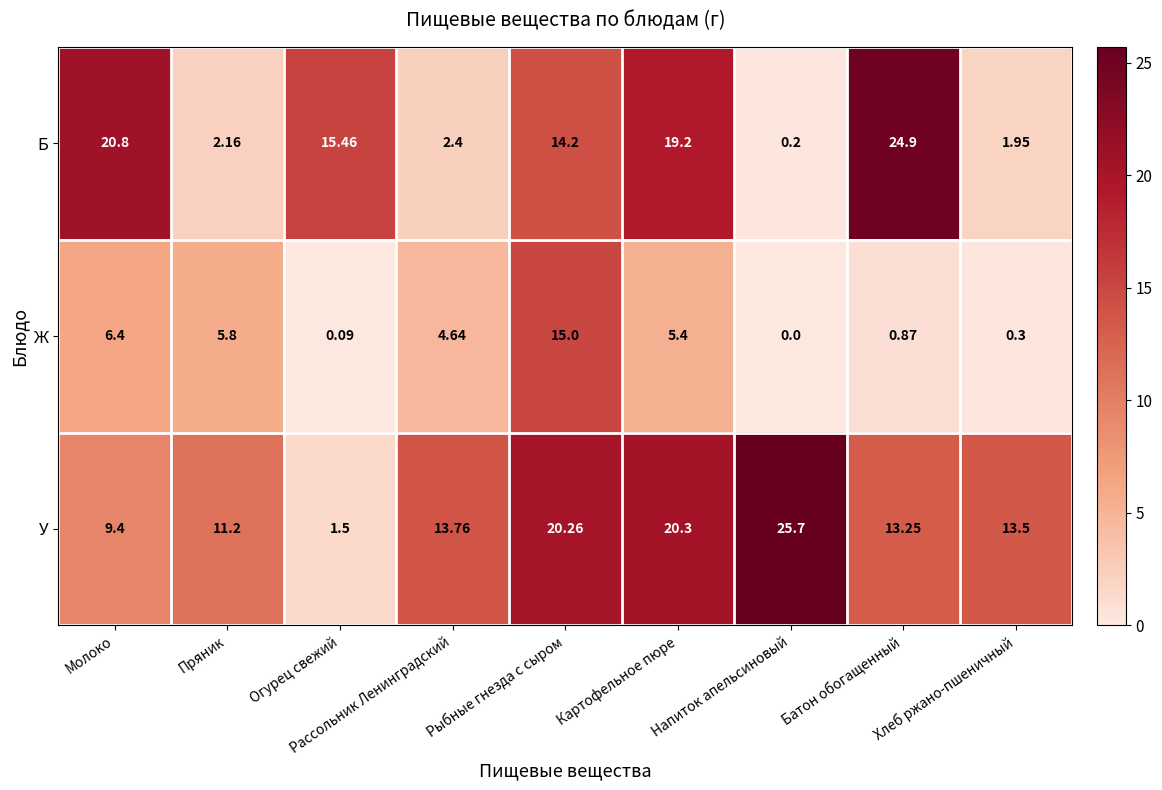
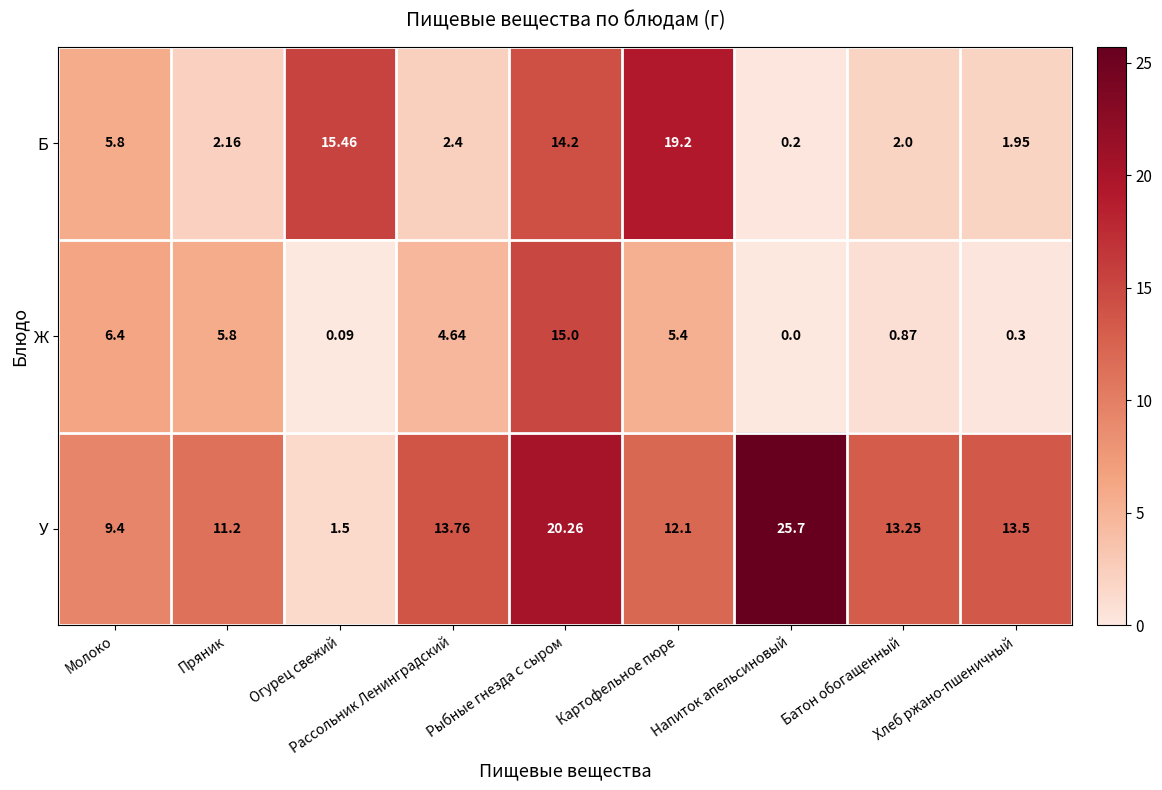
  {
    "Б": {
-     "Молоко": 20.8,
+     "Молоко": 5.8,
      "Пряник": 2.16,
      "Огурец свежий": 15.46,
      "Рассольник Ленинградский": 2.4,
      "Рыбные гнезда с сыром": 14.2,
      "Картофельное пюре": 19.2,
      "Напиток апельсиновый": 0.2,
-     "Батон обогащенный": 24.9,
+     "Батон обогащенный": 2.0,
      "Хлеб ржано-пшеничный": 1.95
    },
    "Ж": {
      "Молоко": 6.4,
      "Пряник": 5.8,
      "Огурец свежий": 0.09,
      "Рассольник Ленинградский": 4.64,
      "Рыбные гнезда с сыром": 15.0,
      "Картофельное пюре": 5.4,
      "Напиток апельсиновый": 0.0,
      "Батон обогащенный": 0.87,
      "Хлеб ржано-пшеничный": 0.3
    },
    "У": {
      "Молоко": 9.4,
      "Пряник": 11.2,
      "Огурец свежий": 1.5,
      "Рассольник Ленинградский": 13.76,
      "Рыбные гнезда с сыром": 20.26,
-     "Картофельное пюре": 20.3,
+     "Картофельное пюре": 12.1,
      "Напиток апельсиновый": 25.7,
      "Батон обогащенный": 13.25,
      "Хлеб ржано-пшеничный": 13.5
    }
  }
